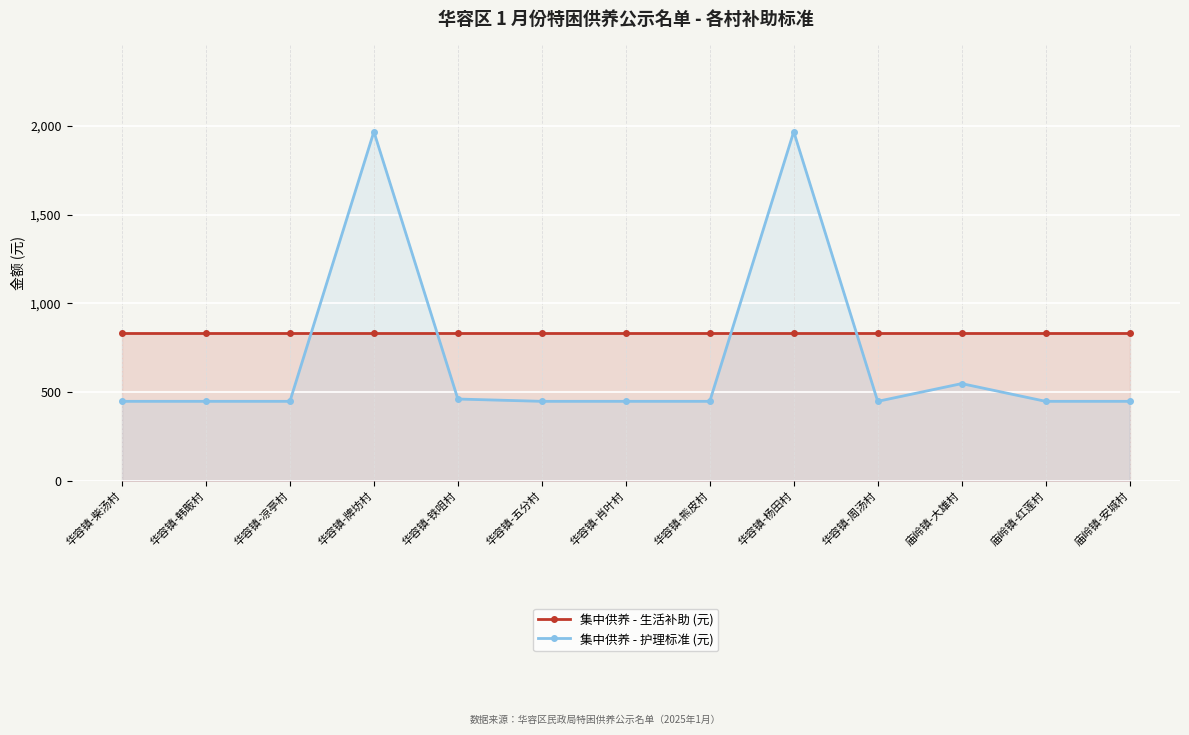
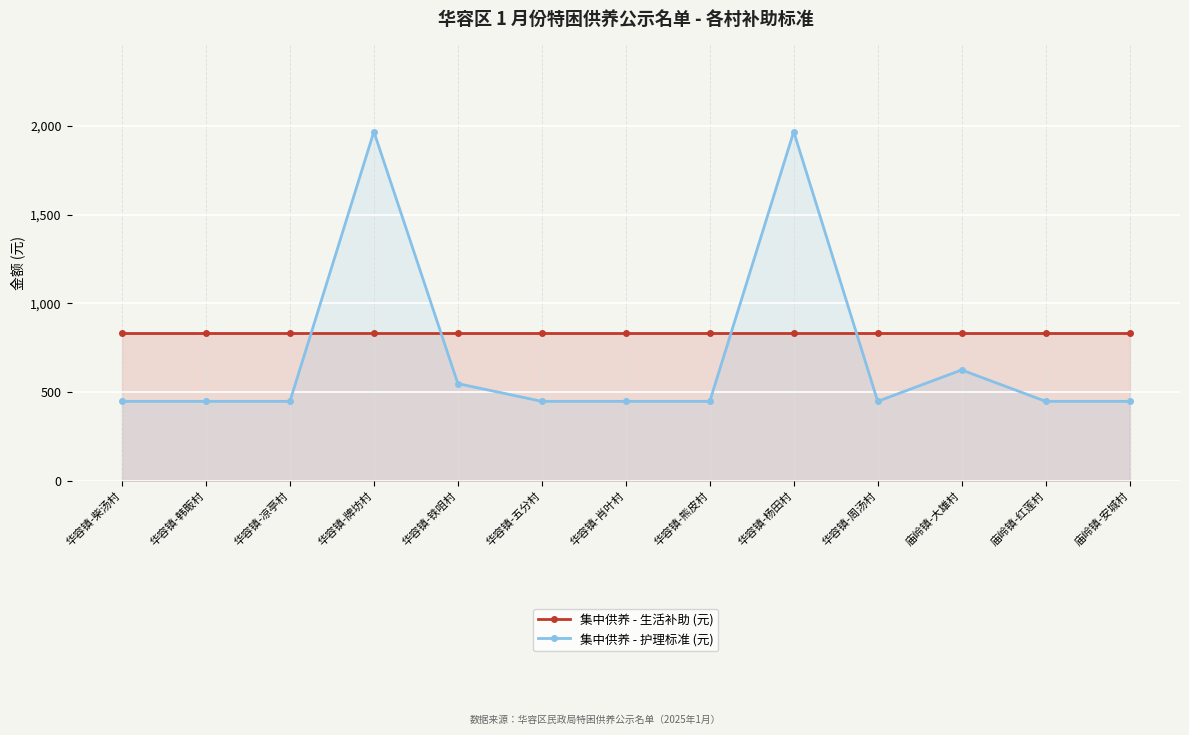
  {
    "集中供养 - 生活补助 (元)": {
      "华容镇-柴汤村": "840",
      "华容镇-韩畈村": "840",
      "华容镇-凉亭村": "840",
      "华容镇-牌坊村": "840",
      "华容镇-铁咀村": "840",
      "华容镇-五分村": "840",
      "华容镇-肖叶村": "840",
      "华容镇-熊皮村": "840",
      "华容镇-杨田村": "840",
      "华容镇-周汤村": "840",
      "庙岭镇-大雄村": "840",
      "庙岭镇-红莲村": "840",
      "庙岭镇-安城村": "840"
    },
    "集中供养 - 护理标准 (元)": {
      "华容镇-柴汤村": "450",
      "华容镇-韩畈村": "450",
      "华容镇-凉亭村": "450",
      "华容镇-牌坊村": "1,970",
-     "华容镇-铁咀村": "460",
+     "华容镇-铁咀村": "550",
      "华容镇-五分村": "450",
      "华容镇-肖叶村": "450",
      "华容镇-熊皮村": "450",
      "华容镇-杨田村": "1,970",
      "华容镇-周汤村": "450",
-     "庙岭镇-大雄村": "550",
+     "庙岭镇-大雄村": "620",
      "庙岭镇-红莲村": "450",
      "庙岭镇-安城村": "450"
    }
  }
